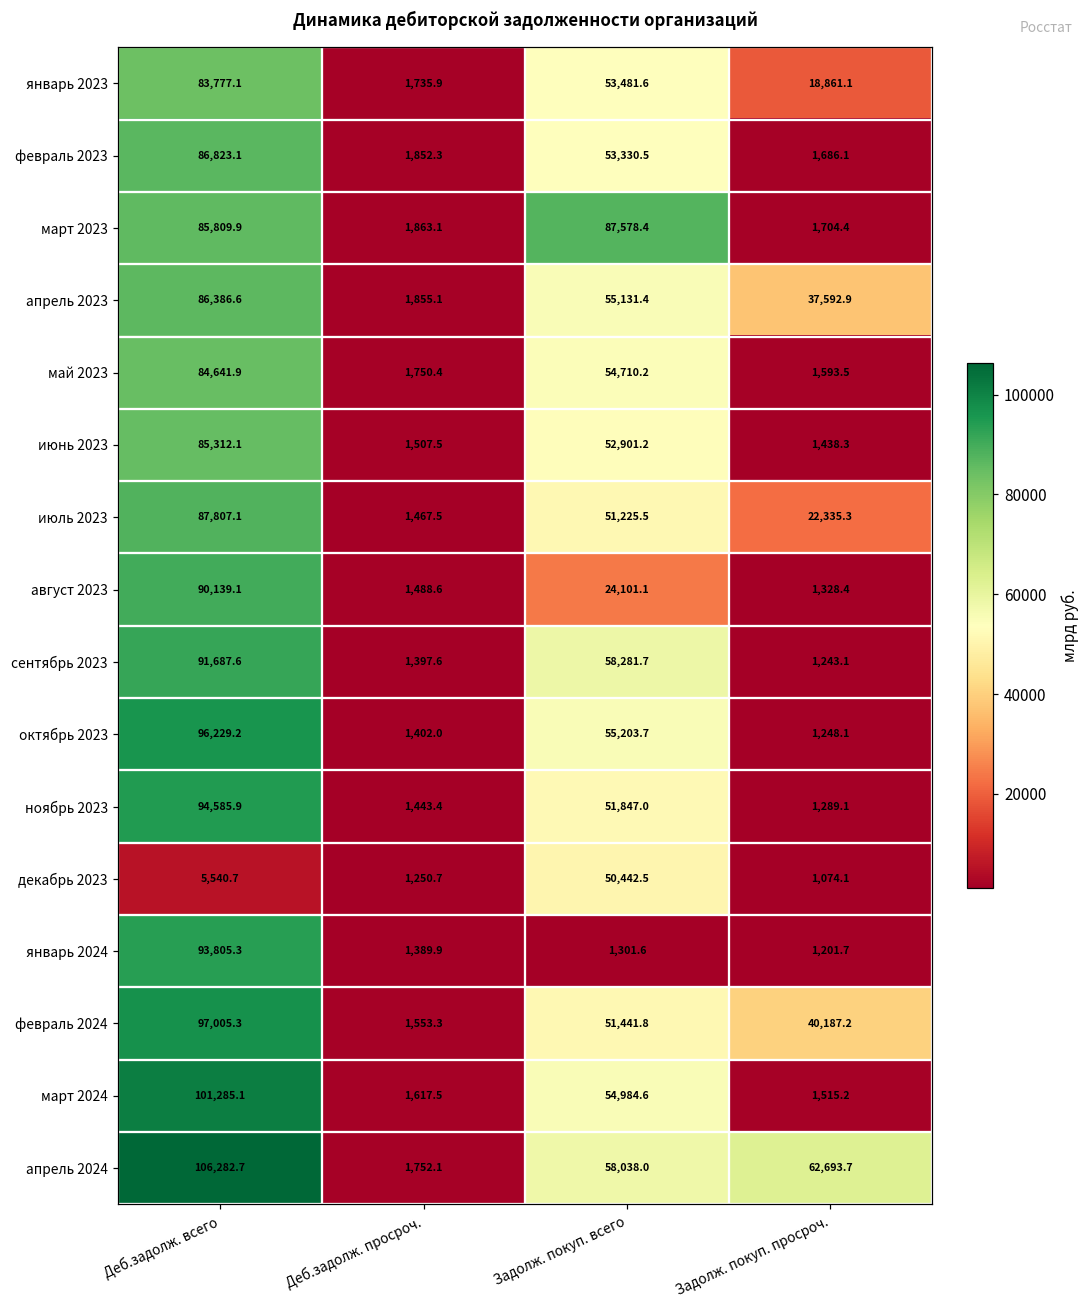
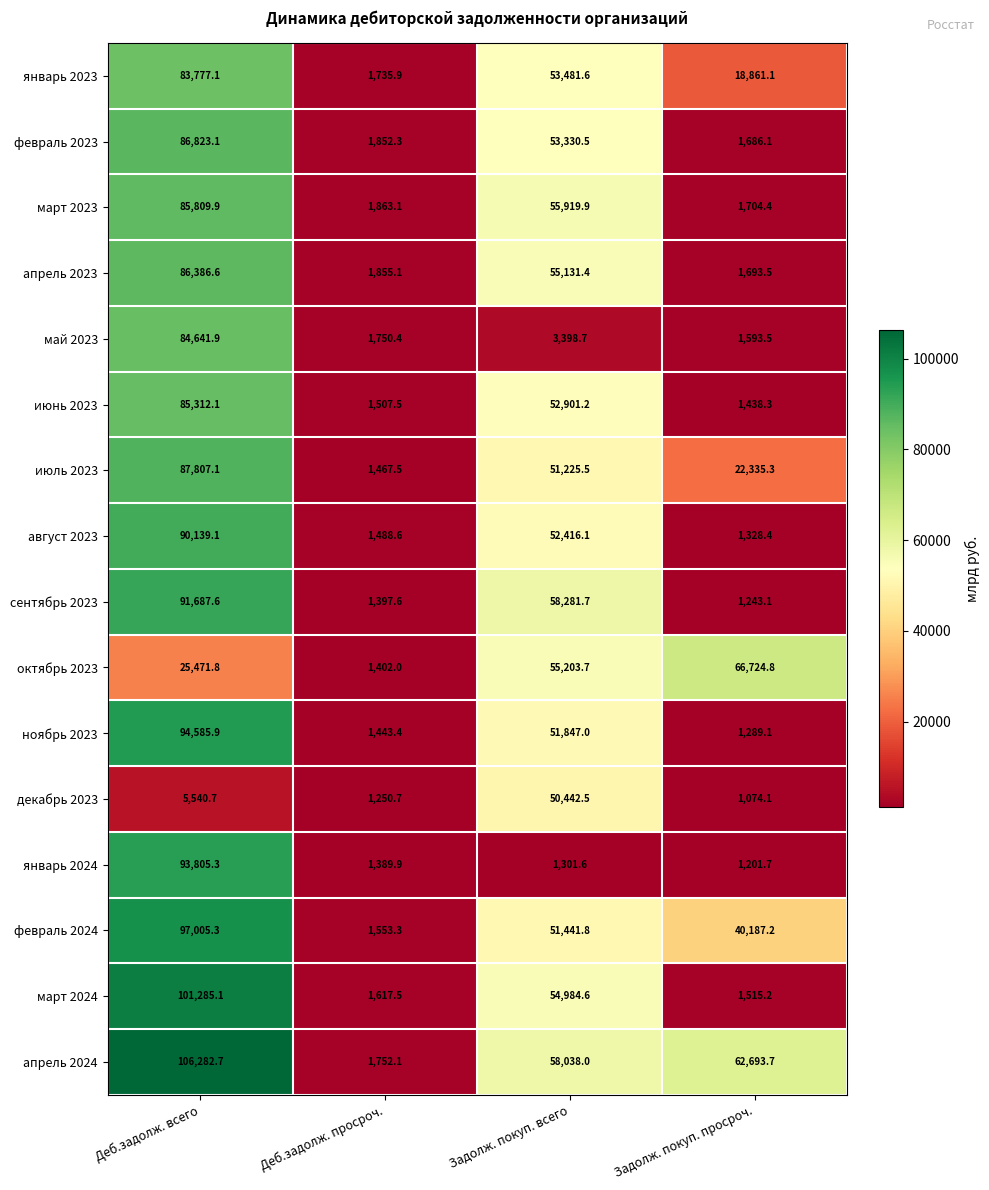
  {
    "январь 2023": {
      "Деб.задолж. всего": "83,777.1",
      "Деб.задолж. просроч.": "1,735.9",
      "Задолж. покуп. всего": "53,481.6",
      "Задолж. покуп. просроч.": "18,861.1"
    },
    "февраль 2023": {
      "Деб.задолж. всего": "86,823.1",
      "Деб.задолж. просроч.": "1,852.3",
      "Задолж. покуп. всего": "53,330.5",
      "Задолж. покуп. просроч.": "1,686.1"
    },
    "март 2023": {
      "Деб.задолж. всего": "85,809.9",
      "Деб.задолж. просроч.": "1,863.1",
-     "Задолж. покуп. всего": "87,578.4",
+     "Задолж. покуп. всего": "55,919.9",
      "Задолж. покуп. просроч.": "1,704.4"
    },
    "апрель 2023": {
      "Деб.задолж. всего": "86,386.6",
      "Деб.задолж. просроч.": "1,855.1",
      "Задолж. покуп. всего": "55,131.4",
-     "Задолж. покуп. просроч.": "37,592.9"
+     "Задолж. покуп. просроч.": "1,693.5"
    },
    "май 2023": {
      "Деб.задолж. всего": "84,641.9",
      "Деб.задолж. просроч.": "1,750.4",
-     "Задолж. покуп. всего": "54,710.2",
+     "Задолж. покуп. всего": "3,398.7",
      "Задолж. покуп. просроч.": "1,593.5"
    },
    "июнь 2023": {
      "Деб.задолж. всего": "85,312.1",
      "Деб.задолж. просроч.": "1,507.5",
      "Задолж. покуп. всего": "52,901.2",
      "Задолж. покуп. просроч.": "1,438.3"
    },
    "июль 2023": {
      "Деб.задолж. всего": "87,807.1",
      "Деб.задолж. просроч.": "1,467.5",
      "Задолж. покуп. всего": "51,225.5",
      "Задолж. покуп. просроч.": "22,335.3"
    },
    "август 2023": {
      "Деб.задолж. всего": "90,139.1",
      "Деб.задолж. просроч.": "1,488.6",
-     "Задолж. покуп. всего": "24,101.1",
+     "Задолж. покуп. всего": "52,416.1",
      "Задолж. покуп. просроч.": "1,328.4"
    },
    "сентябрь 2023": {
      "Деб.задолж. всего": "91,687.6",
      "Деб.задолж. просроч.": "1,397.6",
      "Задолж. покуп. всего": "58,281.7",
      "Задолж. покуп. просроч.": "1,243.1"
    },
    "октябрь 2023": {
-     "Деб.задолж. всего": "96,229.2",
+     "Деб.задолж. всего": "25,471.8",
      "Деб.задолж. просроч.": "1,402.0",
      "Задолж. покуп. всего": "55,203.7",
-     "Задолж. покуп. просроч.": "1,248.1"
+     "Задолж. покуп. просроч.": "66,724.8"
    },
    "ноябрь 2023": {
      "Деб.задолж. всего": "94,585.9",
      "Деб.задолж. просроч.": "1,443.4",
      "Задолж. покуп. всего": "51,847.0",
      "Задолж. покуп. просроч.": "1,289.1"
    },
    "декабрь 2023": {
      "Деб.задолж. всего": "5,540.7",
      "Деб.задолж. просроч.": "1,250.7",
      "Задолж. покуп. всего": "50,442.5",
      "Задолж. покуп. просроч.": "1,074.1"
    },
    "январь 2024": {
      "Деб.задолж. всего": "93,805.3",
      "Деб.задолж. просроч.": "1,389.9",
      "Задолж. покуп. всего": "1,301.6",
      "Задолж. покуп. просроч.": "1,201.7"
    },
    "февраль 2024": {
      "Деб.задолж. всего": "97,005.3",
      "Деб.задолж. просроч.": "1,553.3",
      "Задолж. покуп. всего": "51,441.8",
      "Задолж. покуп. просроч.": "40,187.2"
    },
    "март 2024": {
      "Деб.задолж. всего": "101,285.1",
      "Деб.задолж. просроч.": "1,617.5",
      "Задолж. покуп. всего": "54,984.6",
      "Задолж. покуп. просроч.": "1,515.2"
    },
    "апрель 2024": {
      "Деб.задолж. всего": "106,282.7",
      "Деб.задолж. просроч.": "1,752.1",
      "Задолж. покуп. всего": "58,038.0",
      "Задолж. покуп. просроч.": "62,693.7"
    }
  }
